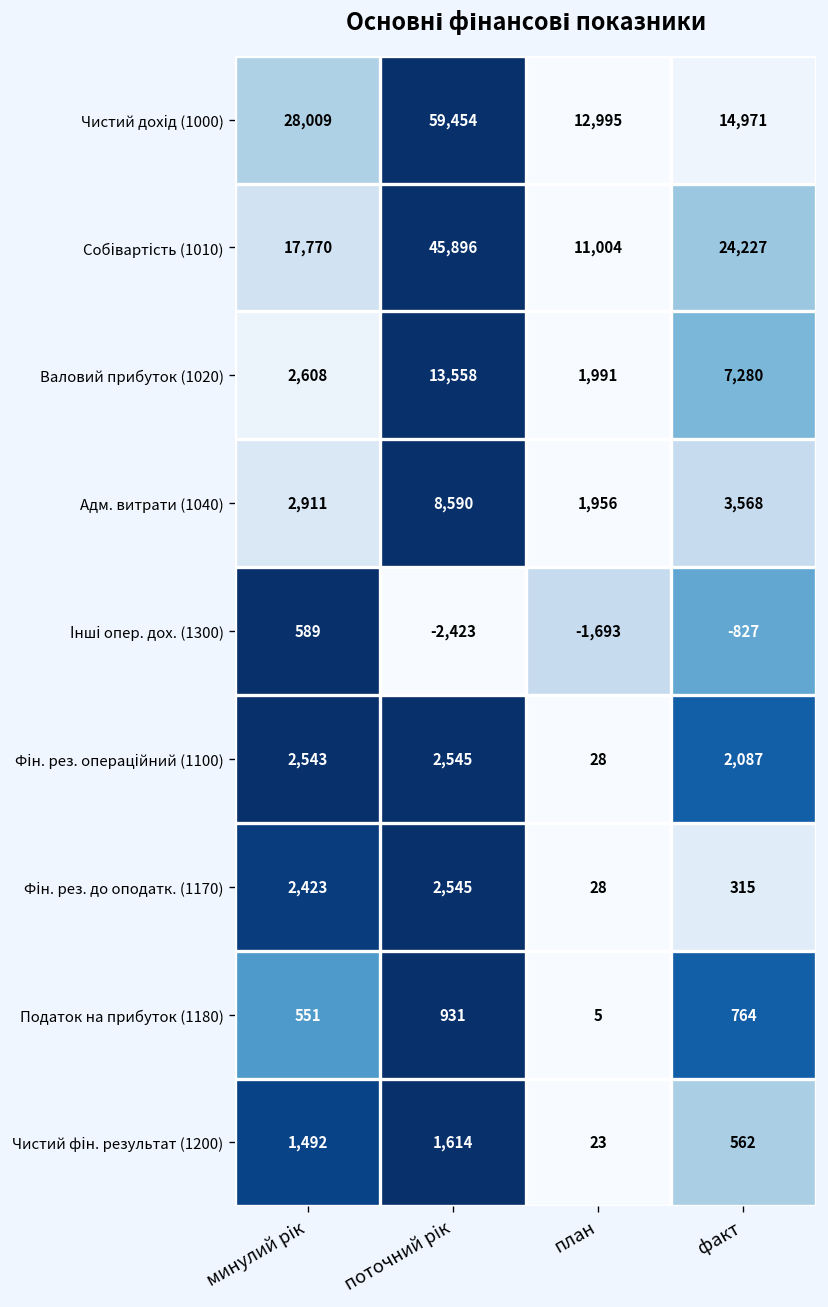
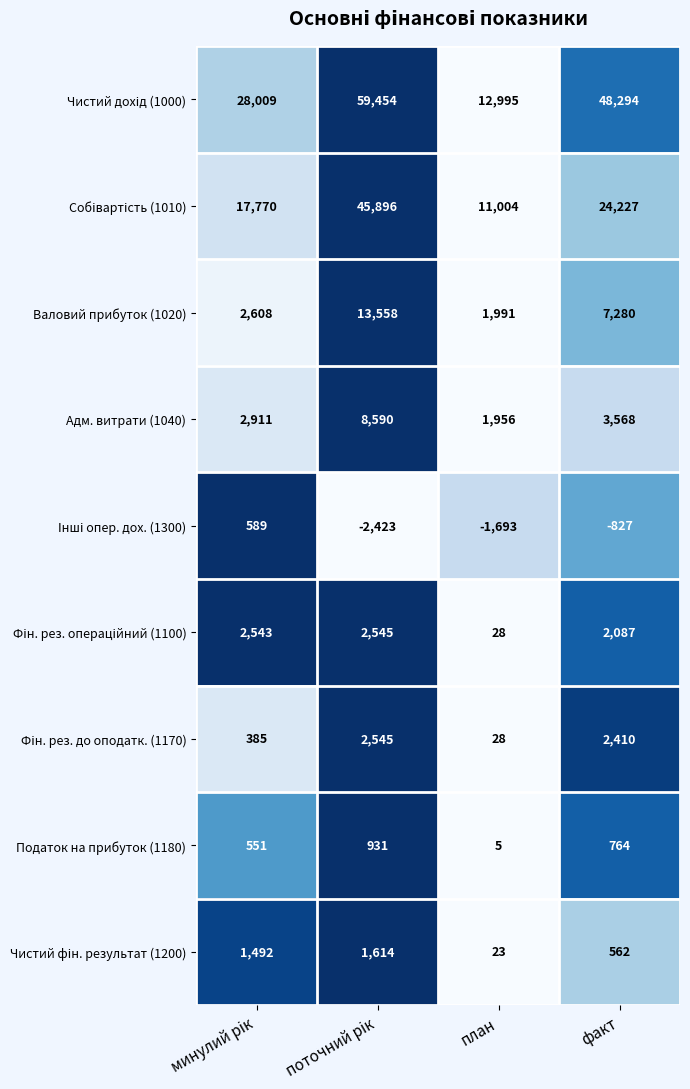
  {
    "Чистий дохід (1000)": {
      "минулий рік": "28,009",
      "поточний рік": "59,454",
      "план": "12,995",
-     "факт": "14,971"
+     "факт": "48,294"
    },
    "Собівартість (1010)": {
      "минулий рік": "17,770",
      "поточний рік": "45,896",
      "план": "11,004",
      "факт": "24,227"
    },
    "Валовий прибуток (1020)": {
      "минулий рік": "2,608",
      "поточний рік": "13,558",
      "план": "1,991",
      "факт": "7,280"
    },
    "Адм. витрати (1040)": {
      "минулий рік": "2,911",
      "поточний рік": "8,590",
      "план": "1,956",
      "факт": "3,568"
    },
    "Інші опер. дох. (1300)": {
      "минулий рік": "589",
      "поточний рік": "-2,423",
      "план": "-1,693",
      "факт": "-827"
    },
    "Фін. рез. операційний (1100)": {
      "минулий рік": "2,543",
      "поточний рік": "2,545",
      "план": "28",
      "факт": "2,087"
    },
    "Фін. рез. до оподатк. (1170)": {
-     "минулий рік": "2,423",
+     "минулий рік": "385",
      "поточний рік": "2,545",
      "план": "28",
-     "факт": "315"
+     "факт": "2,410"
    },
    "Податок на прибуток (1180)": {
      "минулий рік": "551",
      "поточний рік": "931",
      "план": "5",
      "факт": "764"
    },
    "Чистий фін. результат (1200)": {
      "минулий рік": "1,492",
      "поточний рік": "1,614",
      "план": "23",
      "факт": "562"
    }
  }
